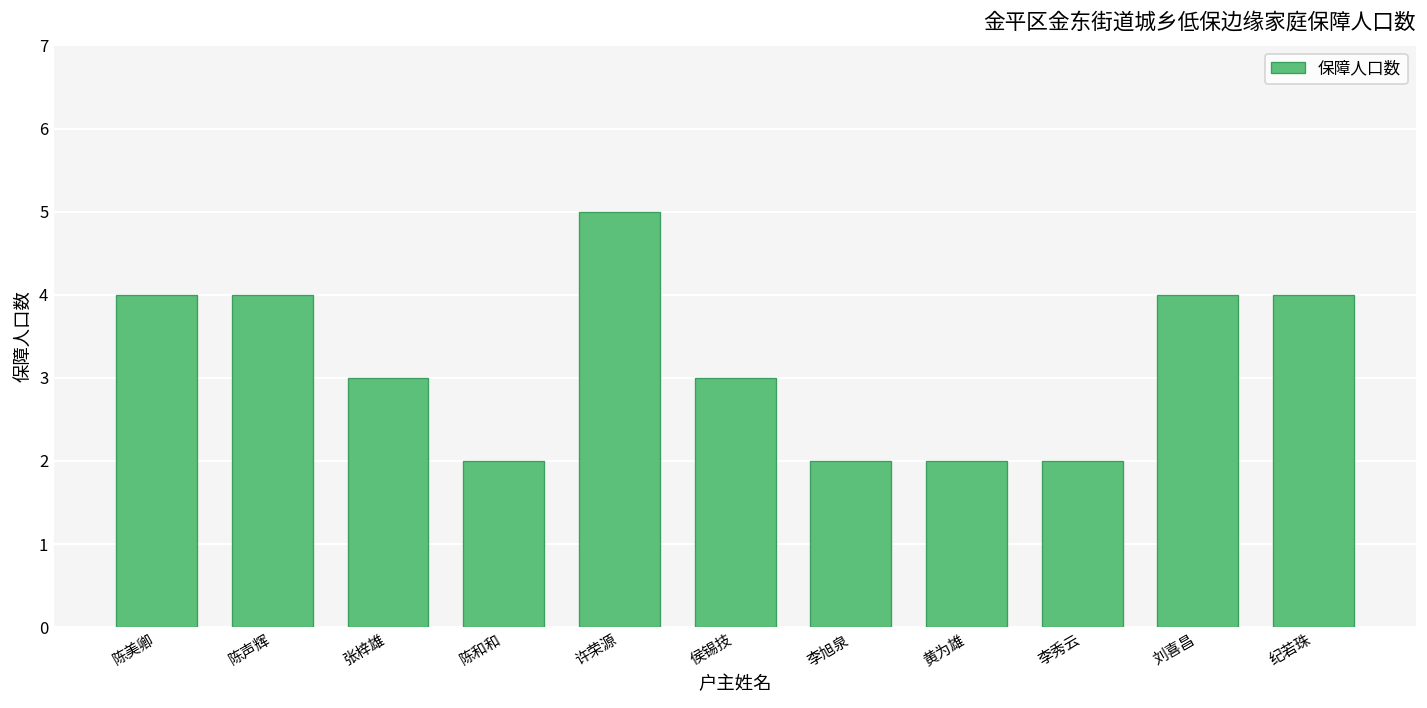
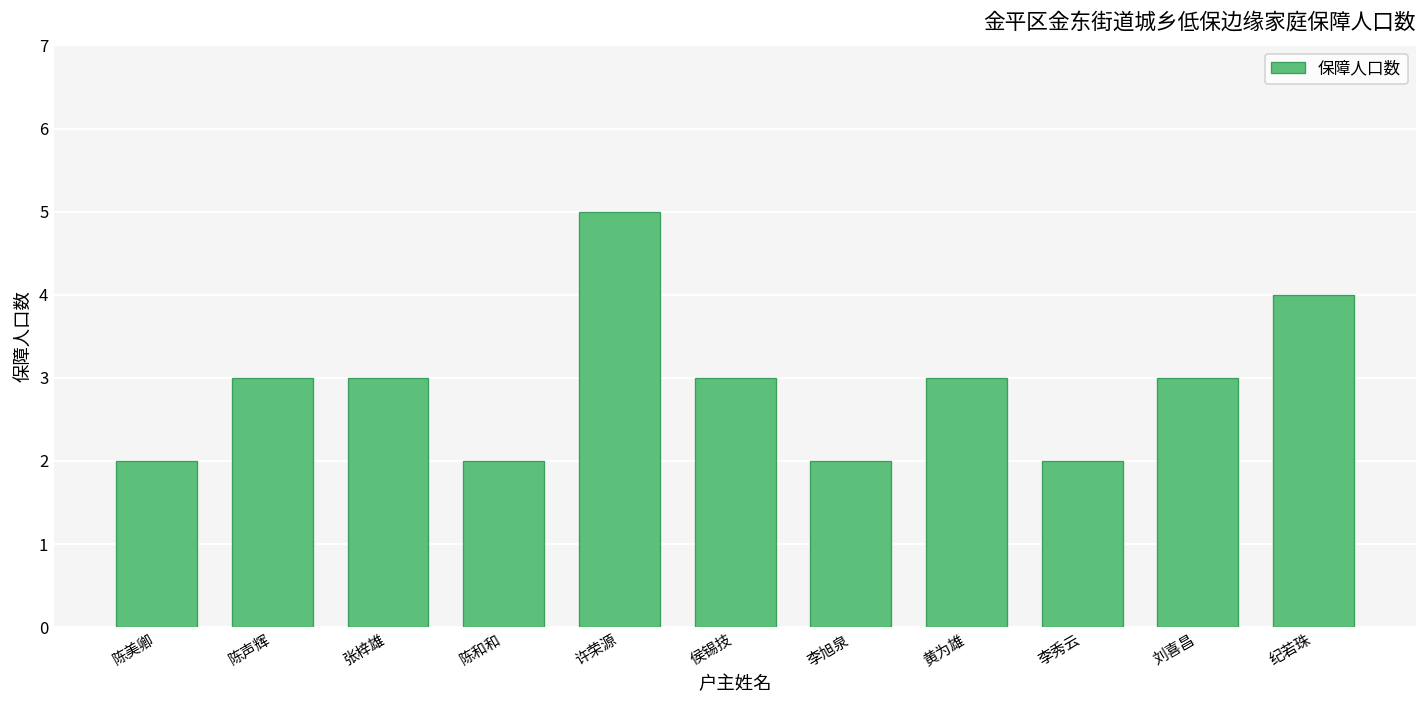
  {
-   "陈美卿": 4,
-   "陈声辉": 4,
+   "陈美卿": 2,
+   "陈声辉": 3,
    "张梓雄": 3,
    "陈和和": 2,
    "许荣源": 5,
    "侯锡技": 3,
    "李旭泉": 2,
-   "黄为雄": 2,
+   "黄为雄": 3,
    "李秀云": 2,
-   "刘喜昌": 4,
+   "刘喜昌": 3,
    "纪若珠": 4
  }
